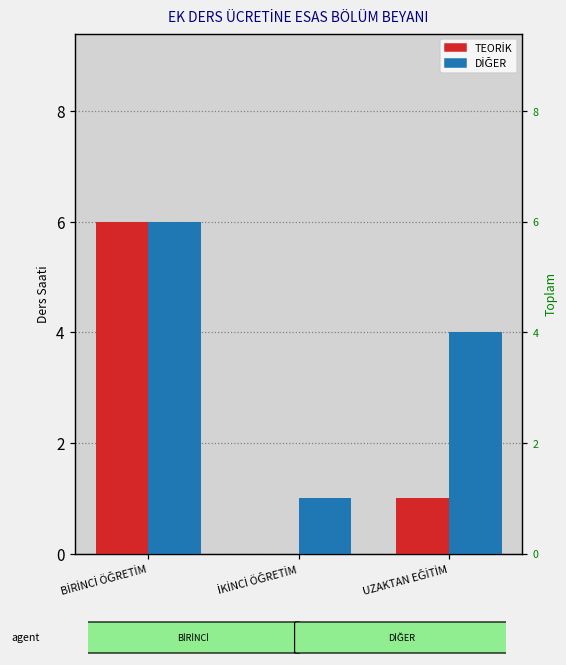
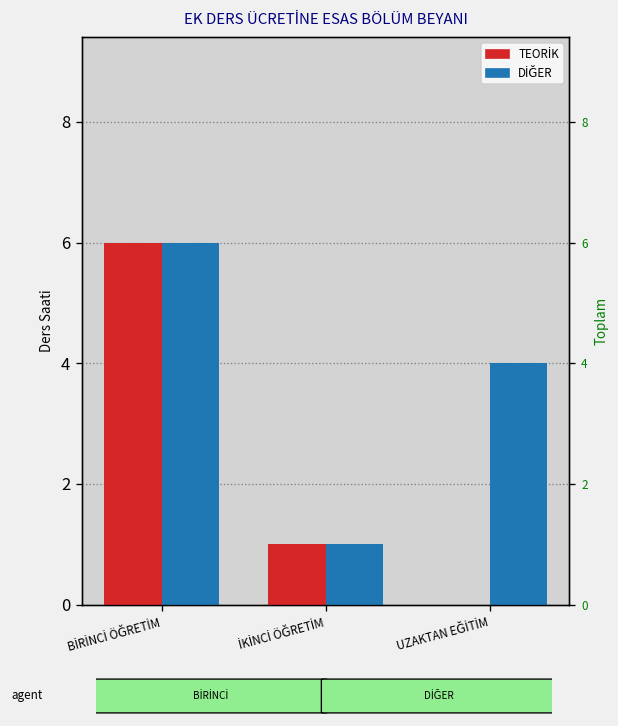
  {
    "TEORİK": {
      "BİRİNCİ ÖĞRETİM": 6,
-     "İKİNCİ ÖĞRETİM": 0,
-     "UZAKTAN EĞİTİM": 1
+     "İKİNCİ ÖĞRETİM": 1,
+     "UZAKTAN EĞİTİM": 0
    },
    "DİĞER": {
      "BİRİNCİ ÖĞRETİM": 6,
      "İKİNCİ ÖĞRETİM": 1,
      "UZAKTAN EĞİTİM": 4
    }
  }
